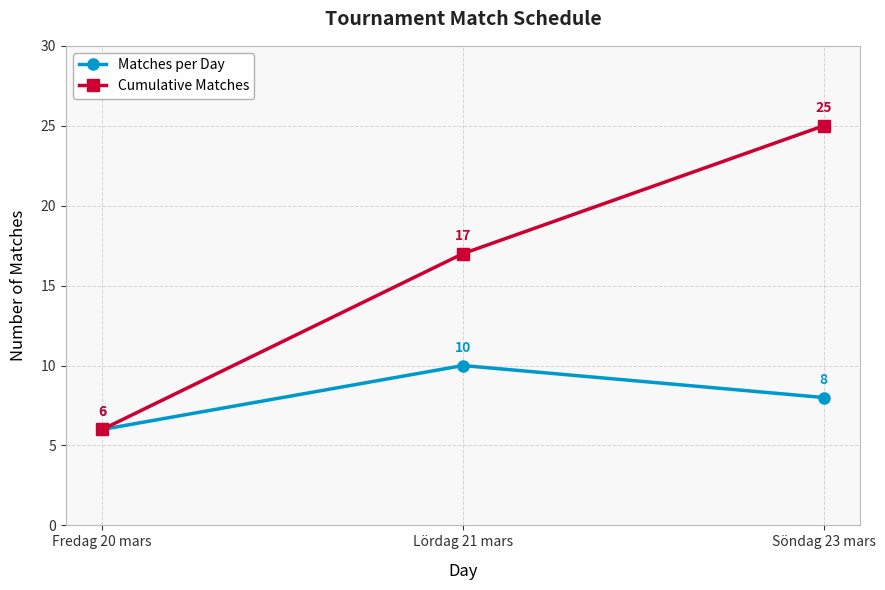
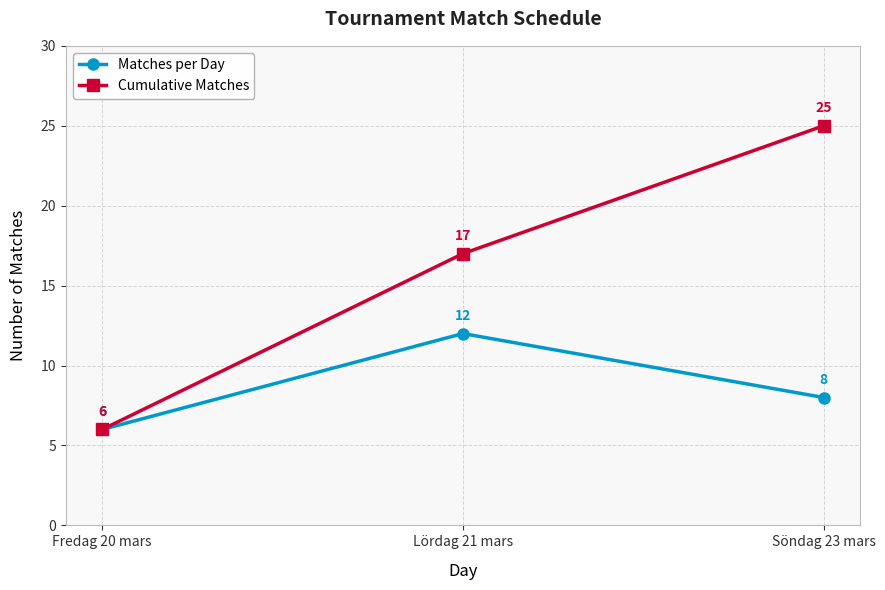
  {
    "Matches per Day": {
-     "Lördag 21 mars": 10,
+     "Lördag 21 mars": 12,
      "Söndag 23 mars": 8
    },
    "Cumulative Matches": {
      "Lördag 21 mars": 17,
      "Söndag 23 mars": 25
    }
  }
